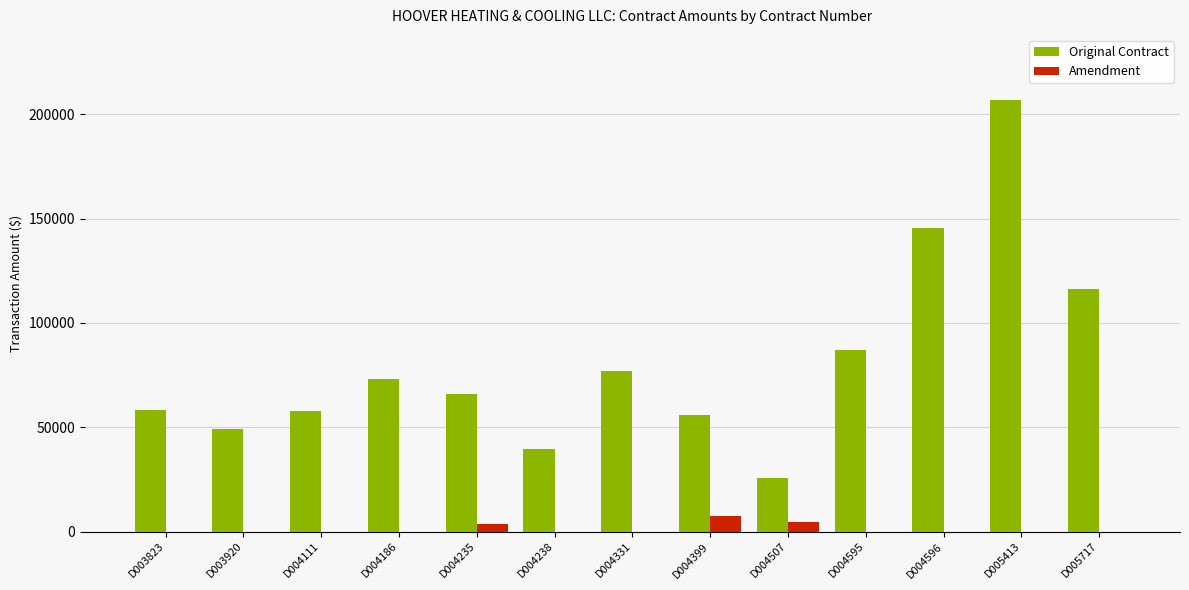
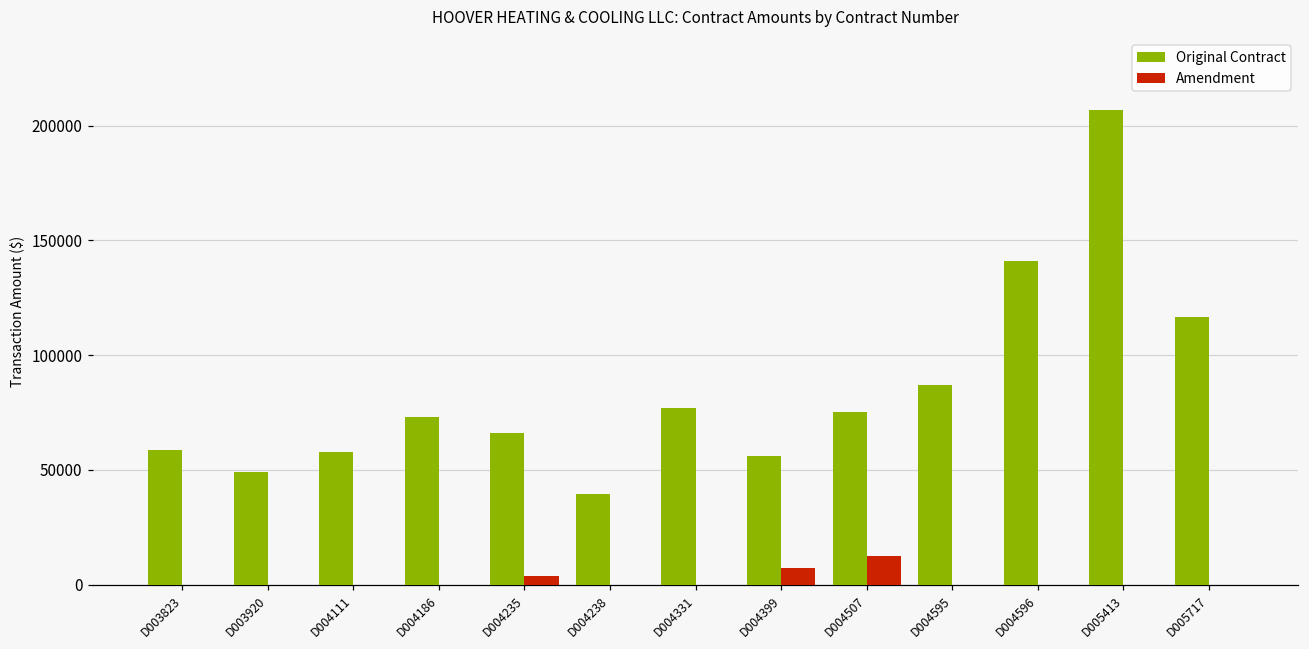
  {
    "Original Contract": {
      "D003823": 59000,
      "D003920": 49000,
      "D004111": 58000,
      "D004186": 73000,
      "D004235": 66000,
      "D004238": 40000,
      "D004331": 77000,
      "D004399": 56000,
-     "D004507": 26000,
+     "D004507": 75000,
      "D004595": 87000,
-     "D004596": 146000,
+     "D004596": 141000,
      "D005413": 207000,
      "D005717": 116000
    },
    "Amendment": {
      "D003823": 0,
      "D003920": 0,
      "D004111": 0,
      "D004186": 0,
      "D004235": 4000,
      "D004238": 0,
      "D004331": 0,
      "D004399": 7000,
-     "D004507": 5000,
+     "D004507": 13000,
      "D004595": 0,
      "D004596": 0,
      "D005413": 0,
      "D005717": 0
    }
  }
